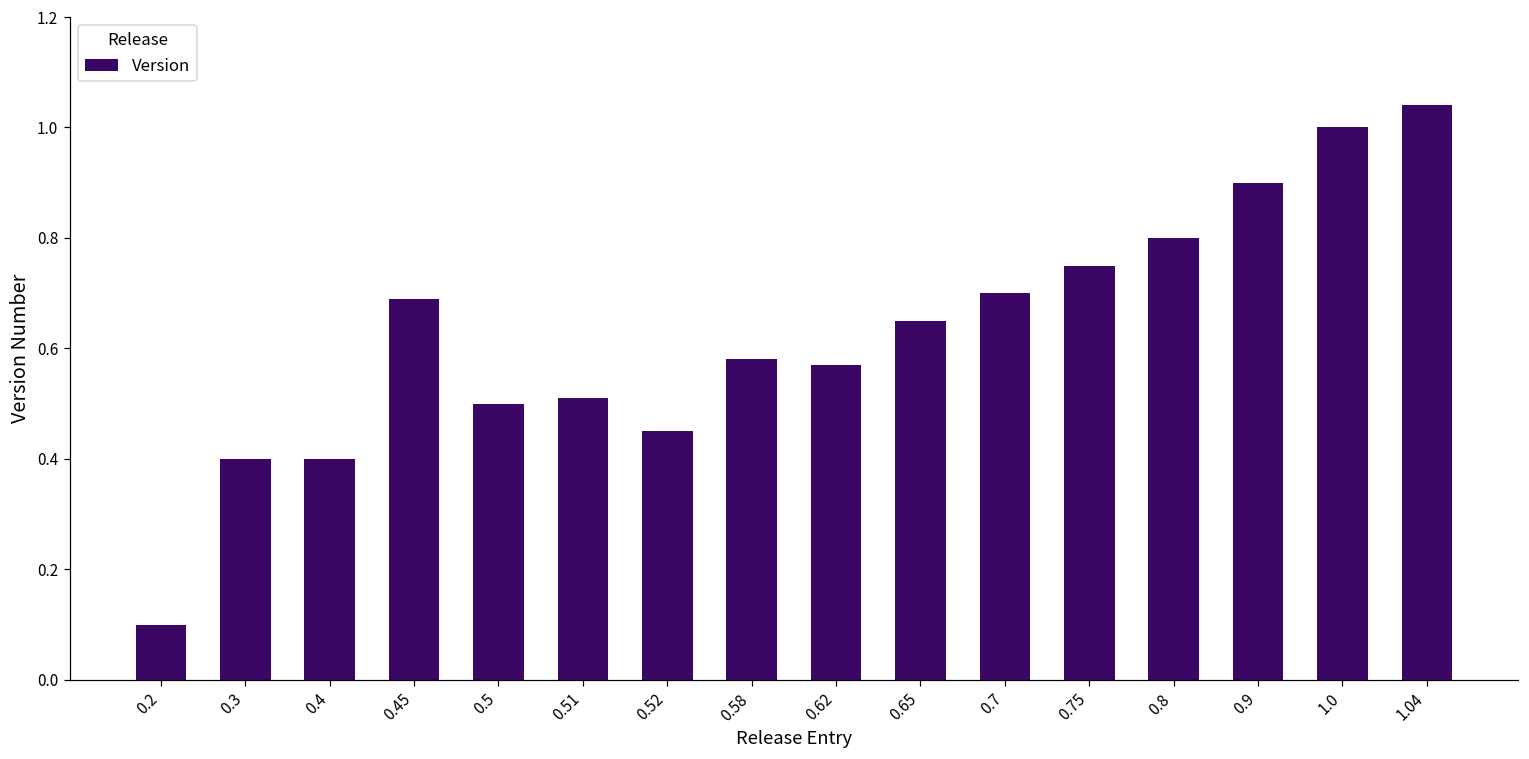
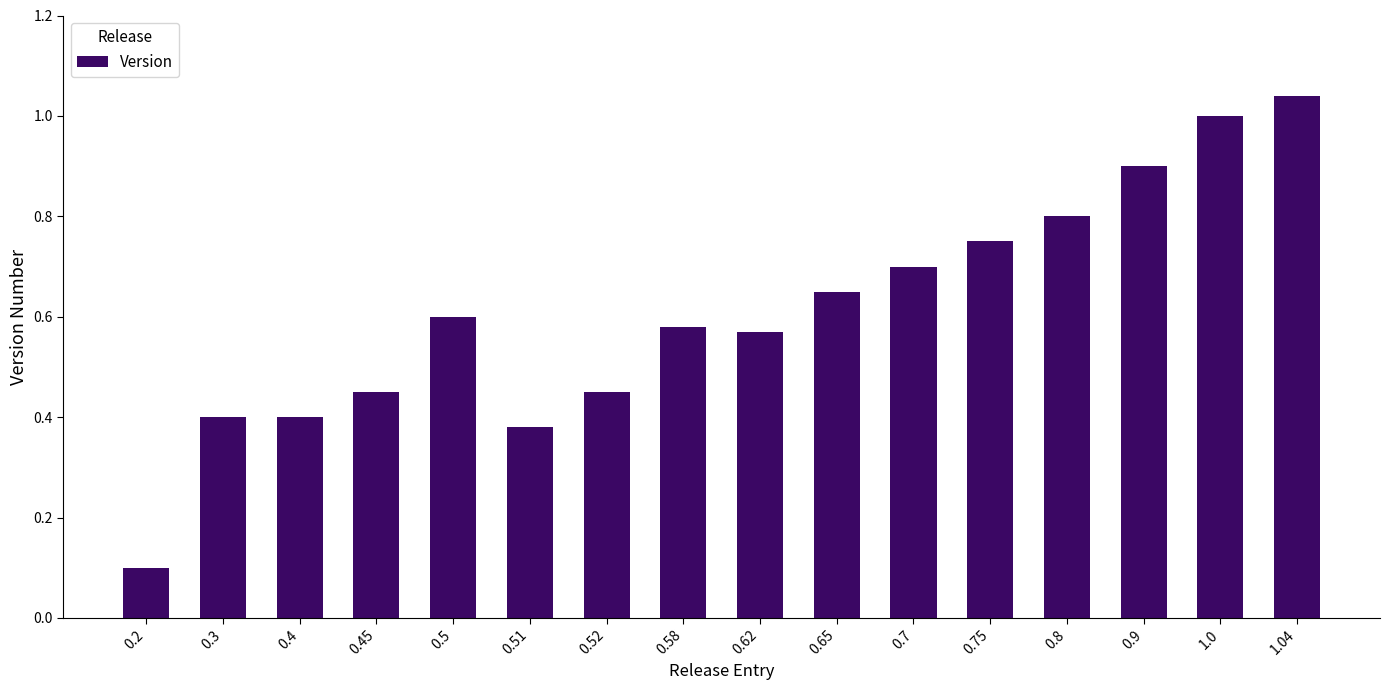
  {
    "0.2": 0.10,
    "0.3": 0.40,
    "0.4": 0.40,
-   "0.45": 0.69,
-   "0.5": 0.5,
-   "0.51": 0.51,
+   "0.45": 0.45,
+   "0.5": 0.6,
+   "0.51": 0.38,
    "0.52": 0.45,
    "0.58": 0.58,
    "0.62": 0.57,
    "0.65": 0.65,
    "0.7": 0.70,
    "0.75": 0.75,
    "0.8": 0.80,
    "0.9": 0.90,
    "1.0": 1.00,
    "1.04": 1.04
  }
